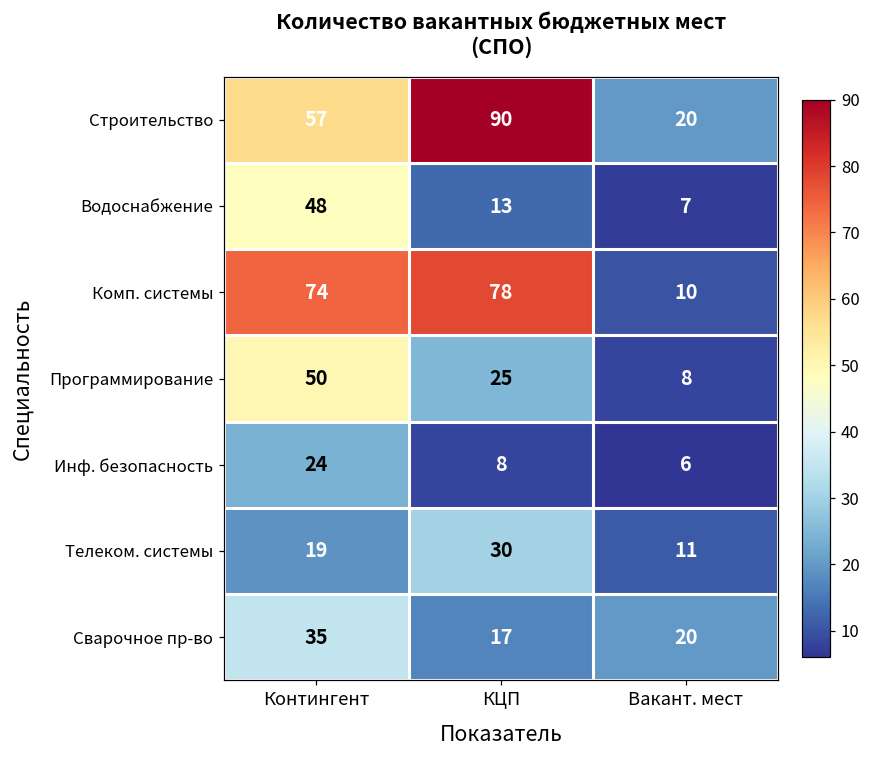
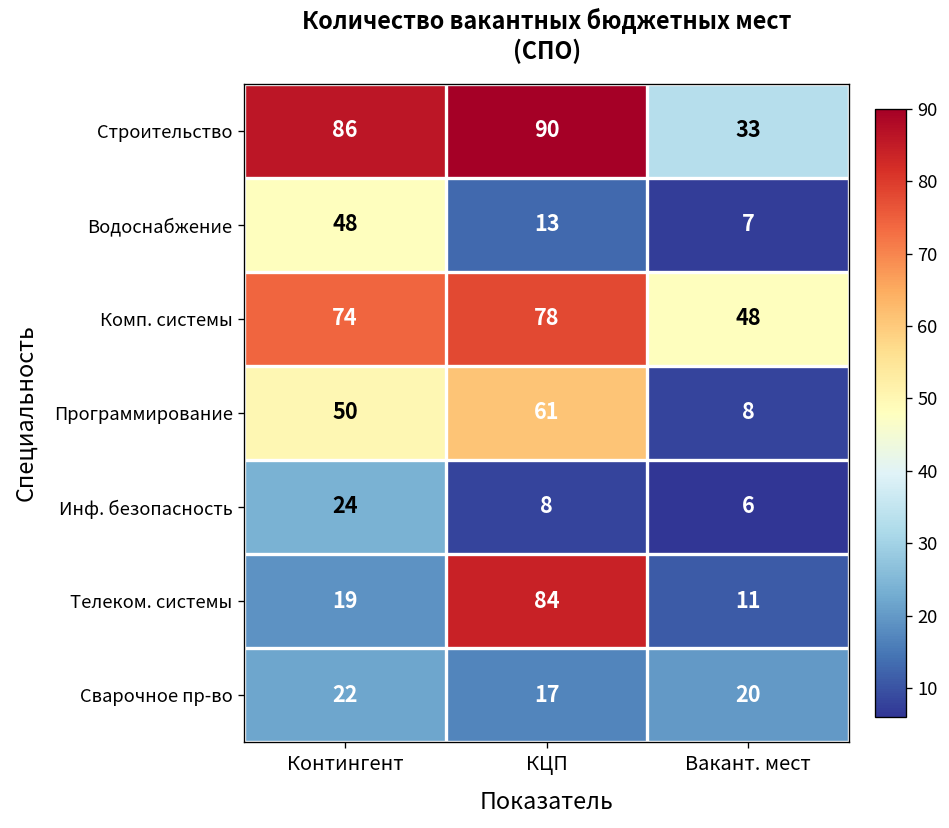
  {
    "Строительство": {
-     "Контингент": 57,
+     "Контингент": 86,
      "КЦП": 90,
-     "Вакант. мест": 20
+     "Вакант. мест": 33
    },
    "Водоснабжение": {
      "Контингент": 48,
      "КЦП": 13,
      "Вакант. мест": 7
    },
    "Комп. системы": {
      "Контингент": 74,
      "КЦП": 78,
-     "Вакант. мест": 10
+     "Вакант. мест": 48
    },
    "Программирование": {
      "Контингент": 50,
-     "КЦП": 25,
+     "КЦП": 61,
      "Вакант. мест": 8
    },
    "Инф. безопасность": {
      "Контингент": 24,
      "КЦП": 8,
      "Вакант. мест": 6
    },
    "Телеком. системы": {
      "Контингент": 19,
-     "КЦП": 30,
+     "КЦП": 84,
      "Вакант. мест": 11
    },
    "Сварочное пр-во": {
-     "Контингент": 35,
+     "Контингент": 22,
      "КЦП": 17,
      "Вакант. мест": 20
    }
  }
